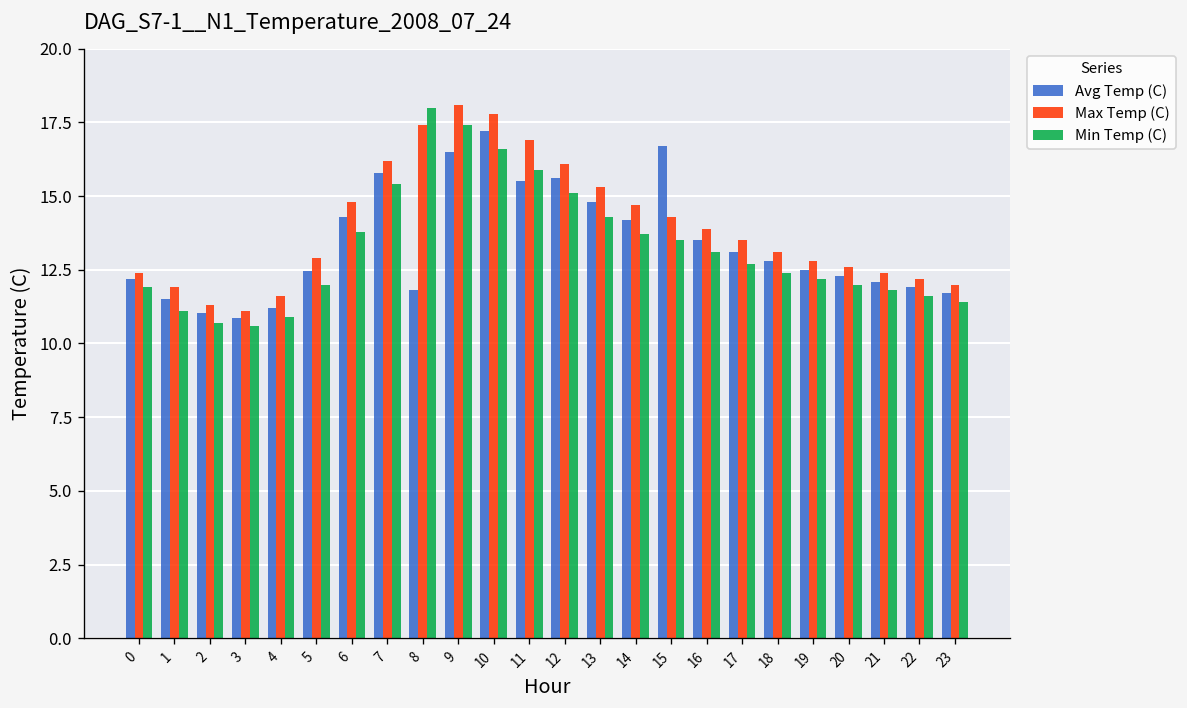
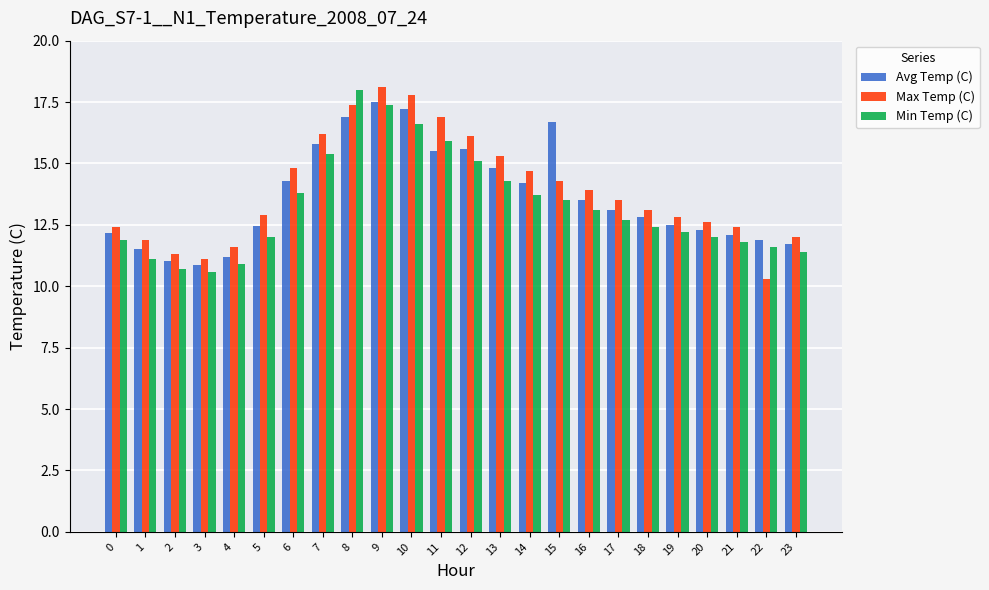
  {
    "Avg Temp (C)": {
      "0": 12.2,
      "1": 11.5,
      "2": 11.0,
      "3": 10.9,
      "4": 11.2,
      "5": 12.5,
      "6": 14.3,
      "7": 15.8,
-     "8": 11.8,
-     "9": 16.5,
+     "8": 16.9,
+     "9": 17.5,
      "10": 17.2,
      "11": 15.5,
      "12": 15.6,
      "13": 14.8,
      "14": 14.2,
      "15": 16.7,
      "16": 13.5,
      "17": 13.1,
      "18": 12.8,
      "19": 12.5,
      "20": 12.3,
      "21": 12.1,
      "22": 11.9,
      "23": 11.7
    },
    "Max Temp (C)": {
      "0": 12.4,
      "1": 11.9,
      "2": 11.3,
      "3": 11.1,
      "4": 11.6,
      "5": 12.9,
      "6": 14.8,
      "7": 16.2,
      "8": 17.4,
      "9": 18.1,
      "10": 17.8,
      "11": 16.9,
      "12": 16.1,
      "13": 15.3,
      "14": 14.7,
      "15": 14.3,
      "16": 13.9,
      "17": 13.5,
      "18": 13.1,
      "19": 12.8,
      "20": 12.6,
      "21": 12.4,
-     "22": 12.2,
+     "22": 10.3,
      "23": 12.0
    },
    "Min Temp (C)": {
      "0": 11.9,
      "1": 11.1,
      "2": 10.7,
      "3": 10.6,
      "4": 10.9,
      "5": 12.0,
      "6": 13.8,
      "7": 15.4,
      "8": 18.0,
      "9": 17.4,
      "10": 16.6,
      "11": 15.9,
      "12": 15.1,
      "13": 14.3,
      "14": 13.7,
      "15": 13.5,
      "16": 13.1,
      "17": 12.7,
      "18": 12.4,
      "19": 12.2,
      "20": 12.0,
      "21": 11.8,
      "22": 11.6,
      "23": 11.4
    }
  }
